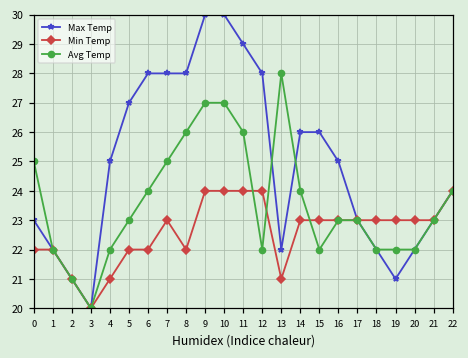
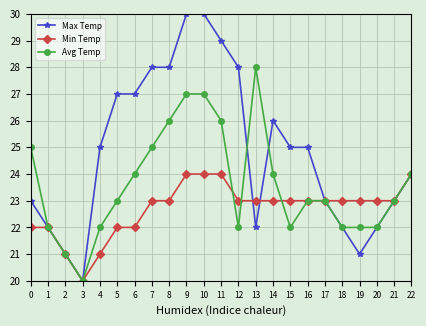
  {
    "Max Temp": {
      "0": 23,
      "4": 25,
      "5": 27,
-     "6": 28,
+     "6": 27,
      "7": 28,
      "8": 28,
      "9": 30,
      "10": 30,
      "11": 29,
      "12": 28,
      "13": 22,
      "14": 26,
-     "15": 26,
+     "15": 25,
      "16": 25,
      "19": 21
    },
    "Min Temp": {
      "0": 22,
      "4": 21,
      "5": 22,
      "6": 22,
      "7": 23,
-     "8": 22,
+     "8": 23,
      "9": 24,
      "10": 24,
      "11": 24,
-     "12": 24,
-     "13": 21,
+     "12": 23,
+     "13": 23,
      "14": 23,
      "15": 23,
      "18": 23,
      "19": 23,
      "20": 23
    },
    "Avg Temp": {
      "0": 25,
      "4": 22,
      "5": 23,
      "6": 24,
      "7": 25,
      "8": 26,
      "9": 27,
      "10": 27,
      "11": 26,
      "12": 22,
      "13": 28,
      "14": 24,
      "15": 22,
      "19": 22
    }
  }
